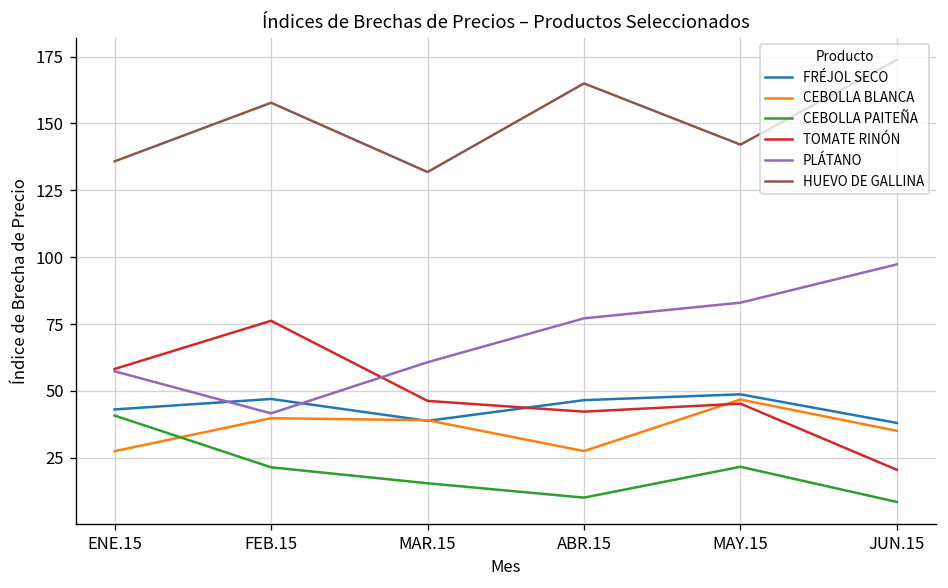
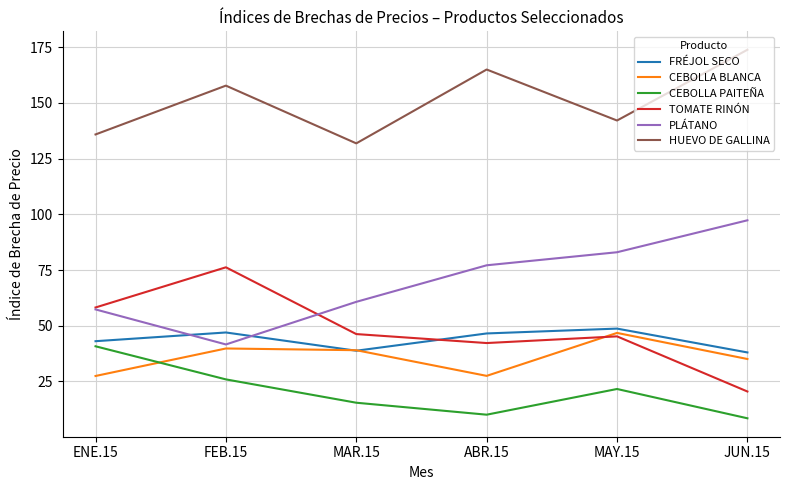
  {
    "FRÉJOL SECO": {
      "ENE.15": 43,
      "FEB.15": 47,
      "ABR.15": 47,
      "MAY.15": 49,
      "JUN.15": 38
    },
    "CEBOLLA BLANCA": {
      "ENE.15": 27,
      "FEB.15": 40,
      "ABR.15": 28,
      "MAY.15": 47,
      "JUN.15": 35
    },
    "CEBOLLA PAITEÑA": {
      "ENE.15": 41,
-     "FEB.15": 21,
+     "FEB.15": 26,
      "MAR.15": 15,
      "ABR.15": 10,
      "MAY.15": 22,
      "JUN.15": 8
    },
    "TOMATE RINÓN": {
      "FEB.15": 76,
      "MAR.15": 46,
      "ABR.15": 42,
      "MAY.15": 45,
      "JUN.15": 21
    },
    "PLÁTANO": {
      "FEB.15": 42,
      "MAR.15": 61,
      "ABR.15": 77,
      "MAY.15": 83,
      "JUN.15": 97
    },
    "HUEVO DE GALLINA": {
      "ENE.15": 136,
      "FEB.15": 158,
      "MAR.15": 132,
      "ABR.15": 165,
      "MAY.15": 142
    }
  }
